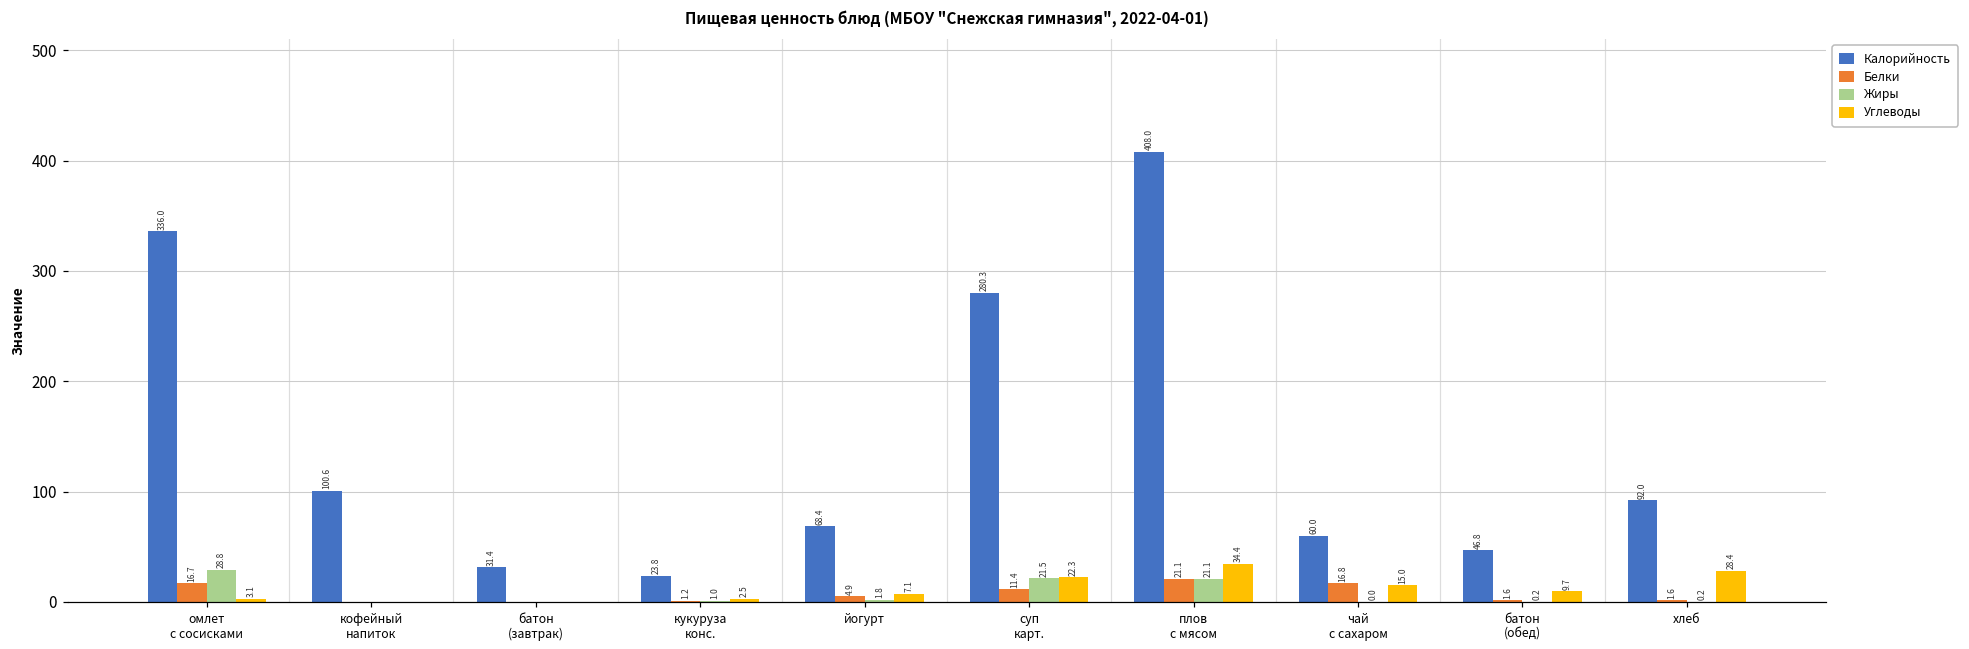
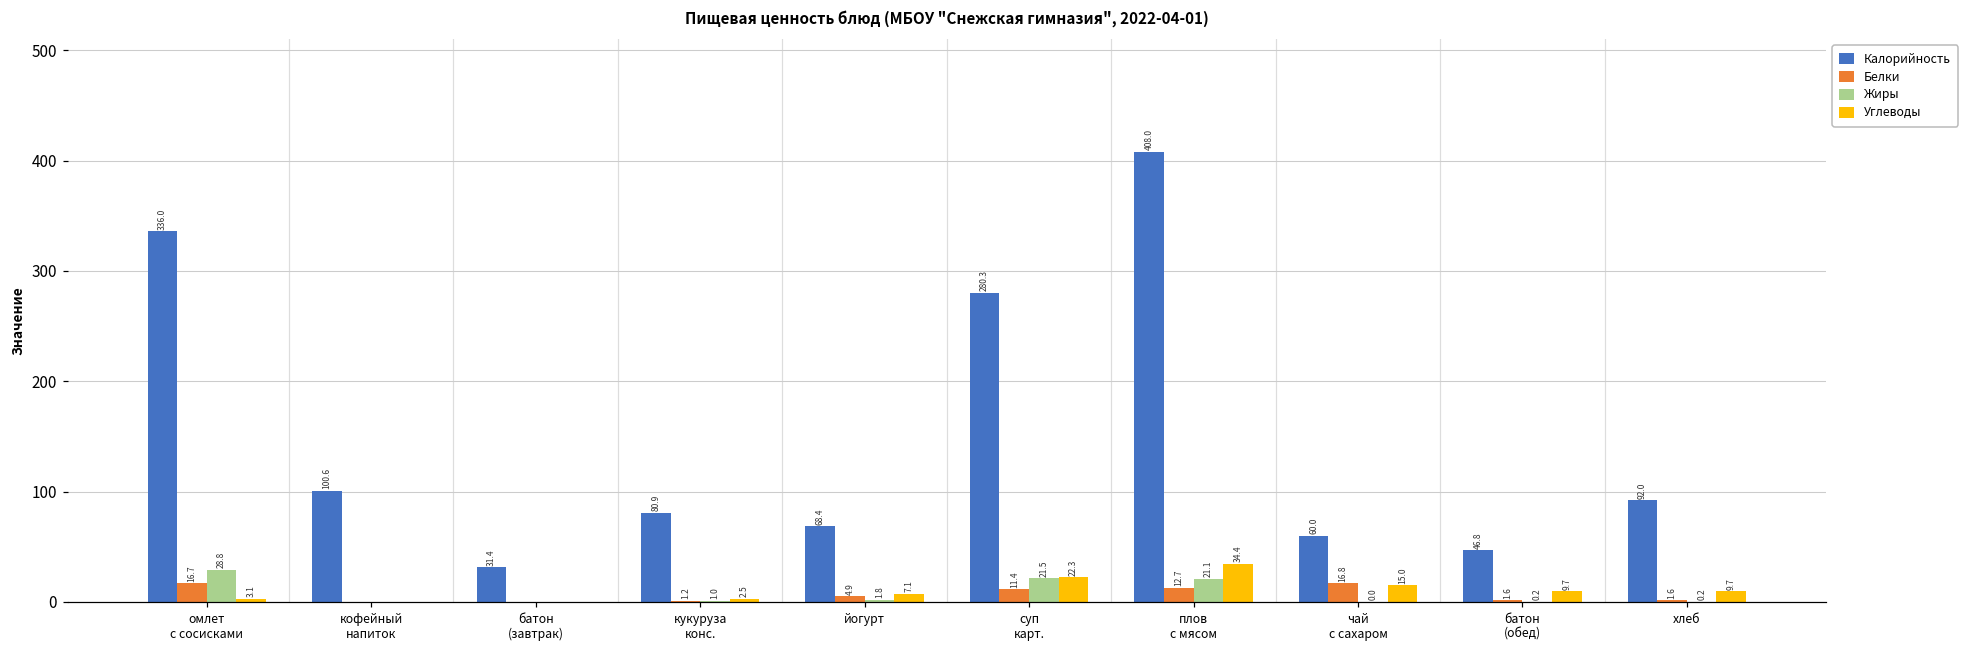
  {
    "Калорийность": {
      "омлет с сосисками": 336.0,
      "кофейный напиток": 100.6,
      "батон (завтрак)": 31.4,
-     "кукуруза конс.": 23.8,
+     "кукуруза конс.": 80.9,
      "йогурт": 68.4,
      "суп карт.": 280.3,
      "плов с мясом": 408.0,
      "чай с сахаром": 60.0,
      "батон (обед)": 46.8,
      "хлеб": 92.0
    },
    "Белки": {
      "омлет с сосисками": 16.7,
      "кукуруза конс.": 1.2,
      "йогурт": 4.9,
      "суп карт.": 11.4,
-     "плов с мясом": 21.1,
+     "плов с мясом": 12.7,
      "чай с сахаром": 16.8,
      "батон (обед)": 1.6,
      "хлеб": 1.6
    },
    "Жиры": {
      "омлет с сосисками": 28.8,
      "кукуруза конс.": 1.0,
      "йогурт": 1.8,
      "суп карт.": 21.5,
      "плов с мясом": 21.1,
      "чай с сахаром": 0.0,
      "батон (обед)": 0.2,
      "хлеб": 0.2
    },
    "Углеводы": {
      "омлет с сосисками": 3.1,
      "кукуруза конс.": 2.5,
      "йогурт": 7.1,
      "суп карт.": 22.3,
      "плов с мясом": 34.4,
      "чай с сахаром": 15.0,
      "батон (обед)": 9.7,
-     "хлеб": 28.4
+     "хлеб": 9.7
    }
  }
